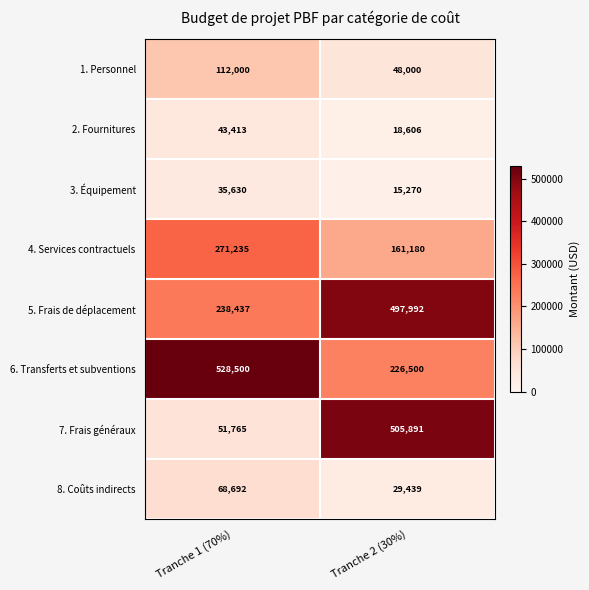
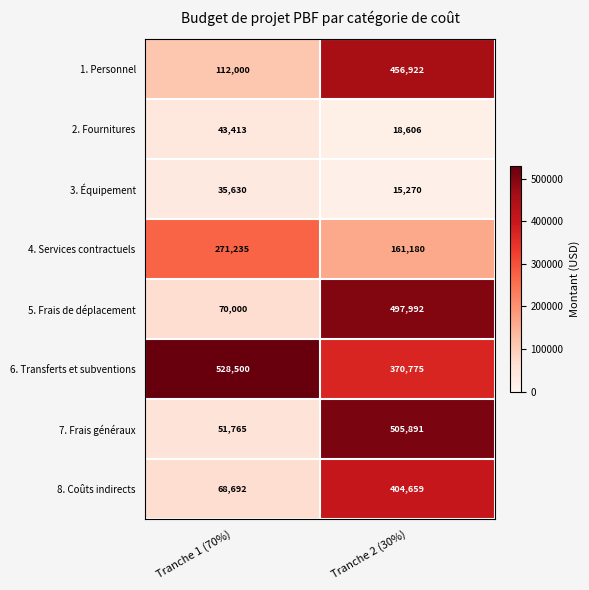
  {
    "1. Personnel": {
      "Tranche 1 (70%)": "112,000",
-     "Tranche 2 (30%)": "48,000"
+     "Tranche 2 (30%)": "456,922"
    },
    "2. Fournitures": {
      "Tranche 1 (70%)": "43,413",
      "Tranche 2 (30%)": "18,606"
    },
    "3. Équipement": {
      "Tranche 1 (70%)": "35,630",
      "Tranche 2 (30%)": "15,270"
    },
    "4. Services contractuels": {
      "Tranche 1 (70%)": "271,235",
      "Tranche 2 (30%)": "161,180"
    },
    "5. Frais de déplacement": {
-     "Tranche 1 (70%)": "238,437",
+     "Tranche 1 (70%)": "70,000",
      "Tranche 2 (30%)": "497,992"
    },
    "6. Transferts et subventions": {
      "Tranche 1 (70%)": "528,500",
-     "Tranche 2 (30%)": "226,500"
+     "Tranche 2 (30%)": "370,775"
    },
    "7. Frais généraux": {
      "Tranche 1 (70%)": "51,765",
      "Tranche 2 (30%)": "505,891"
    },
    "8. Coûts indirects": {
      "Tranche 1 (70%)": "68,692",
-     "Tranche 2 (30%)": "29,439"
+     "Tranche 2 (30%)": "404,659"
    }
  }
